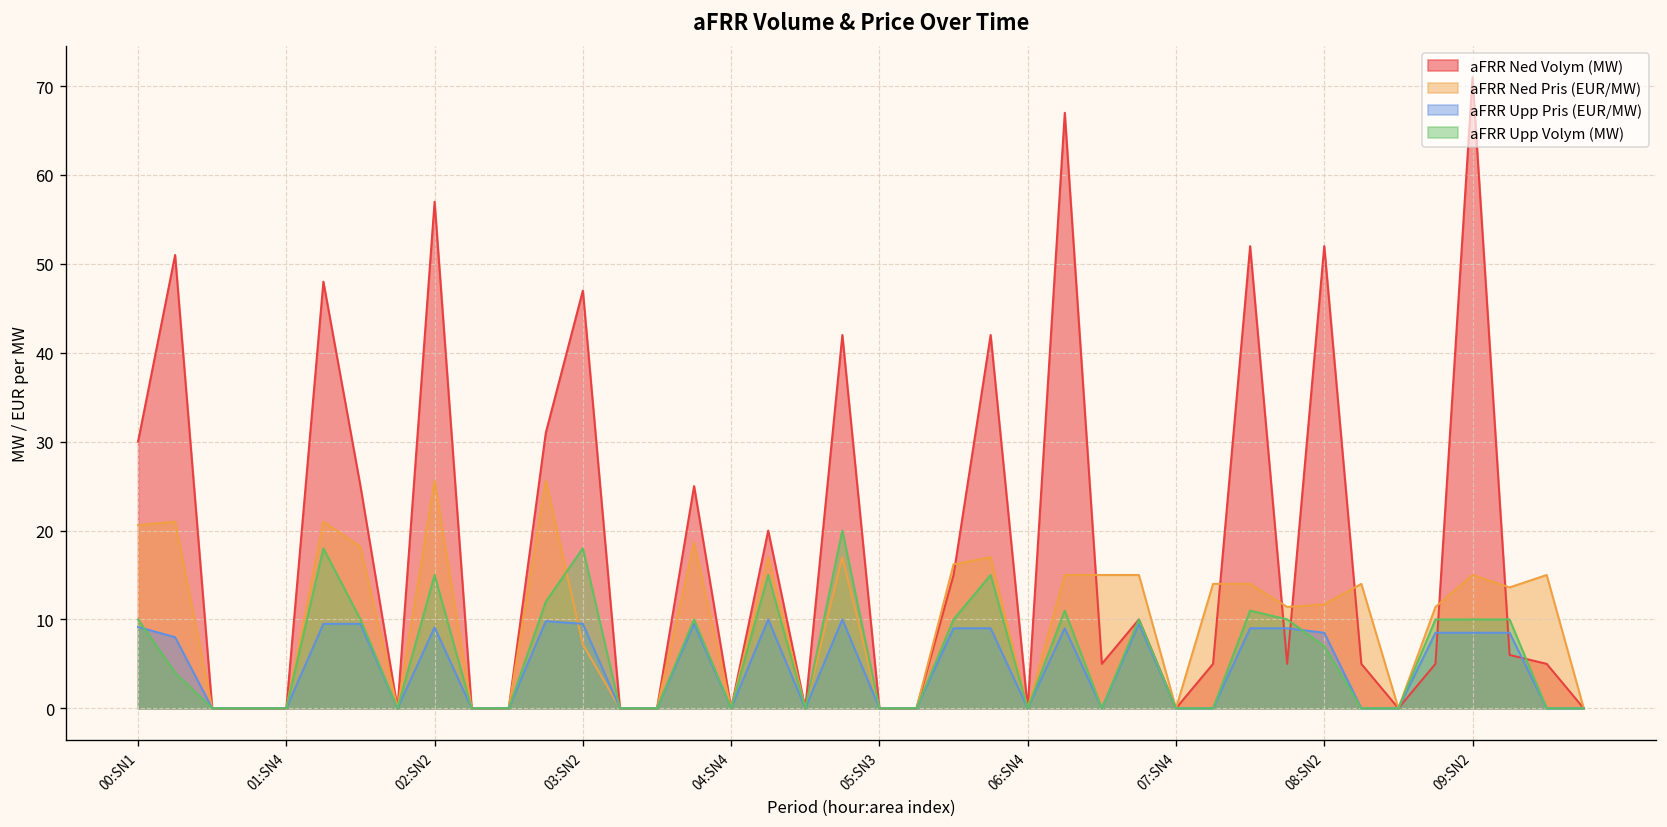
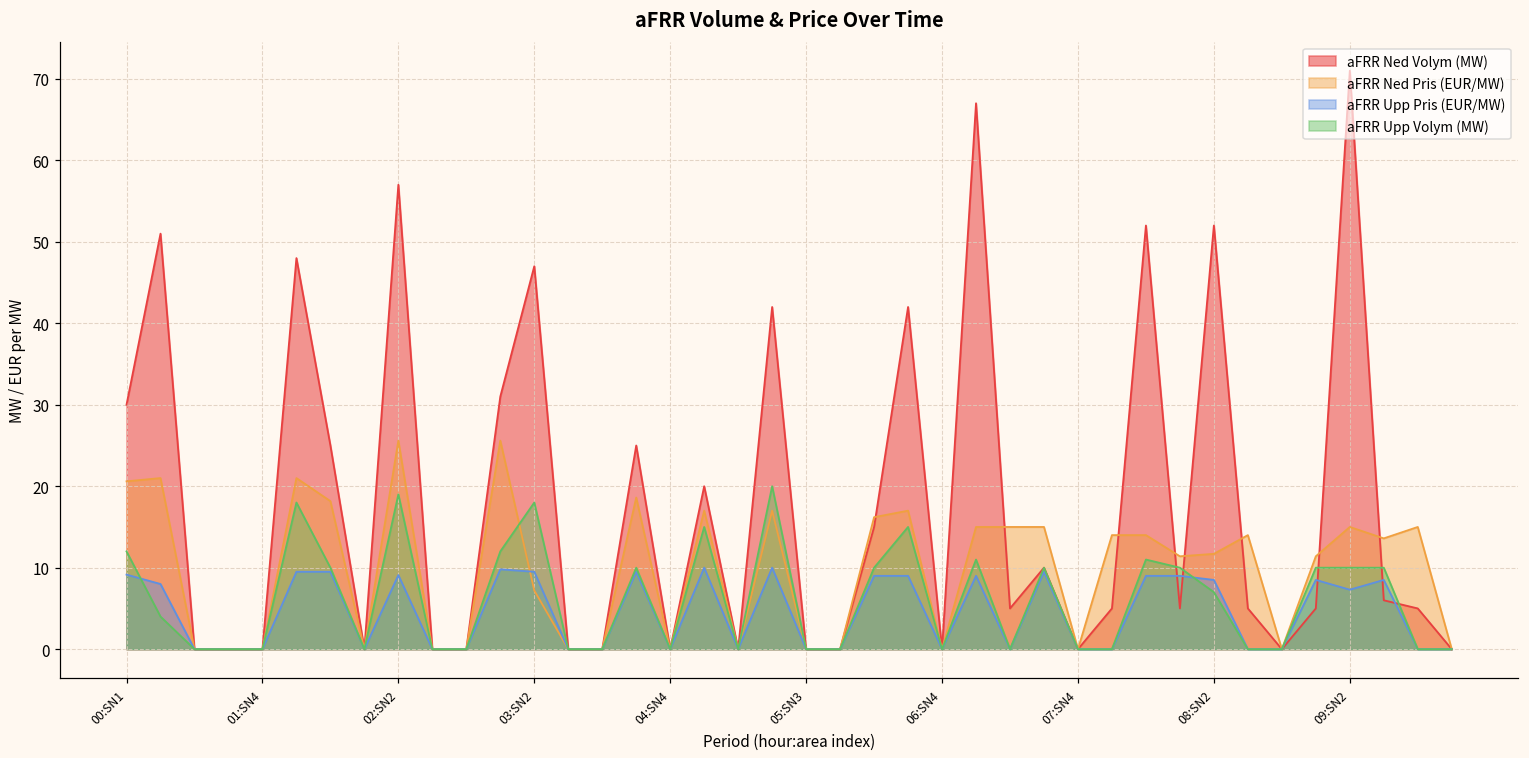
  {
    "aFRR Ned Volym (MW)": {
      "00:SN1": 30,
      "02:SN2": 57,
      "03:SN2": 47,
      "08:SN2": 52
    },
    "aFRR Ned Pris (EUR/MW)": {
      "00:SN1": 21,
      "02:SN2": 26,
      "03:SN2": 7,
      "08:SN2": 12,
      "09:SN2": 15
    },
    "aFRR Upp Pris (EUR/MW)": {
      "00:SN1": 9,
      "02:SN2": 9,
      "03:SN2": 10,
      "08:SN2": 9,
-     "09:SN2": 9
+     "09:SN2": 7
    },
    "aFRR Upp Volym (MW)": {
-     "00:SN1": 10,
-     "02:SN2": 15,
+     "00:SN1": 12,
+     "02:SN2": 19,
      "03:SN2": 18,
      "08:SN2": 7,
      "09:SN2": 10
    }
  }
